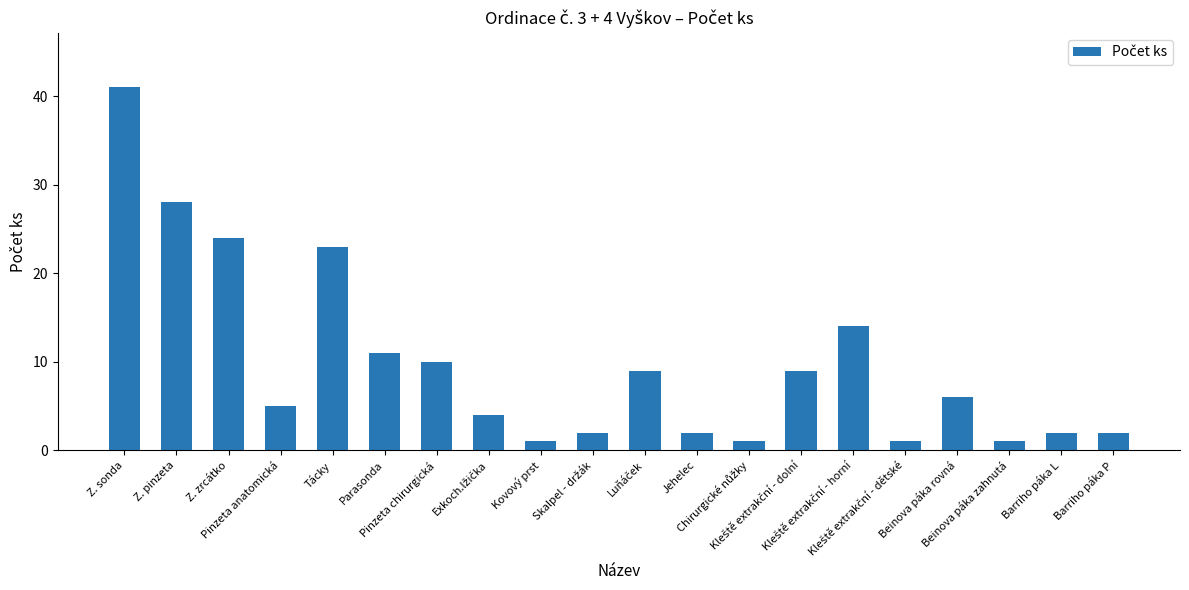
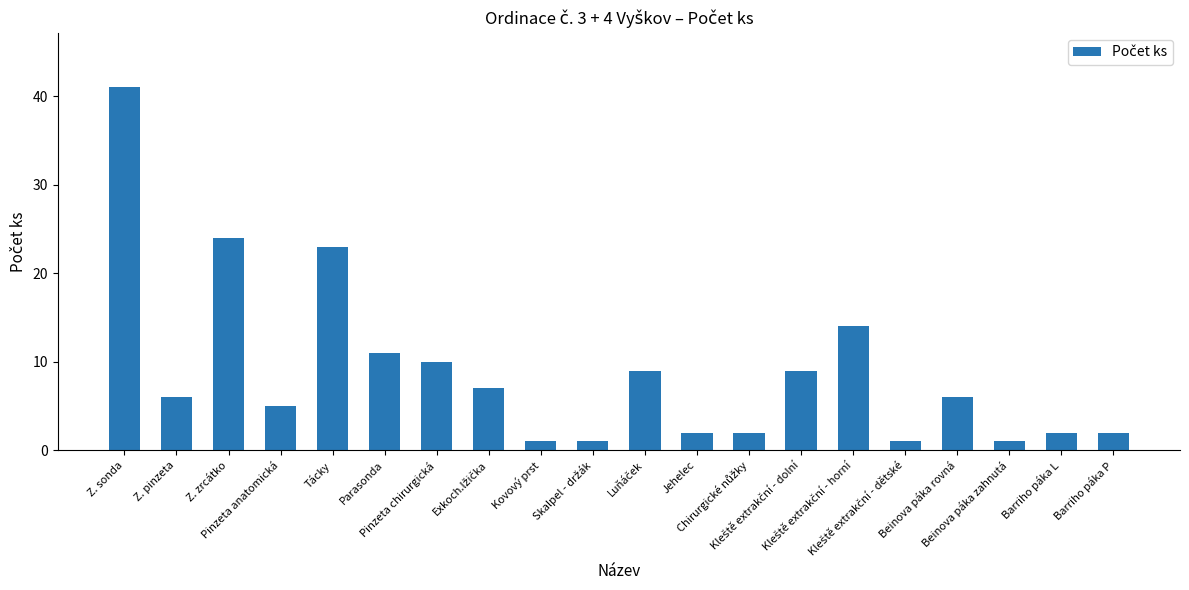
  {
    "Z. sonda": 41,
-   "Z. pinzeta": 28,
+   "Z. pinzeta": 6,
    "Z. zrcátko": 24,
    "Pinzeta anatomická": 5,
    "Tácky": 23,
    "Parasonda": 11,
    "Pinzeta chirurgická": 10,
-   "Exkoch.lžička": 4,
+   "Exkoch.lžička": 7,
    "Kovový prst": 1,
-   "Skalpel - držák": 2,
+   "Skalpel - držák": 1,
    "Luňáček": 9,
    "Jehelec": 2,
-   "Chirurgické nůžky": 1,
+   "Chirurgické nůžky": 2,
    "Kleště extrakční - dolní": 9,
    "Kleště extrakční - horní": 14,
    "Kleště extrakční - dětské": 1,
    "Beinova páka rovná": 6,
    "Beinova páka zahnutá": 1,
    "Barriho páka L": 2,
    "Barriho páka P": 2
  }
